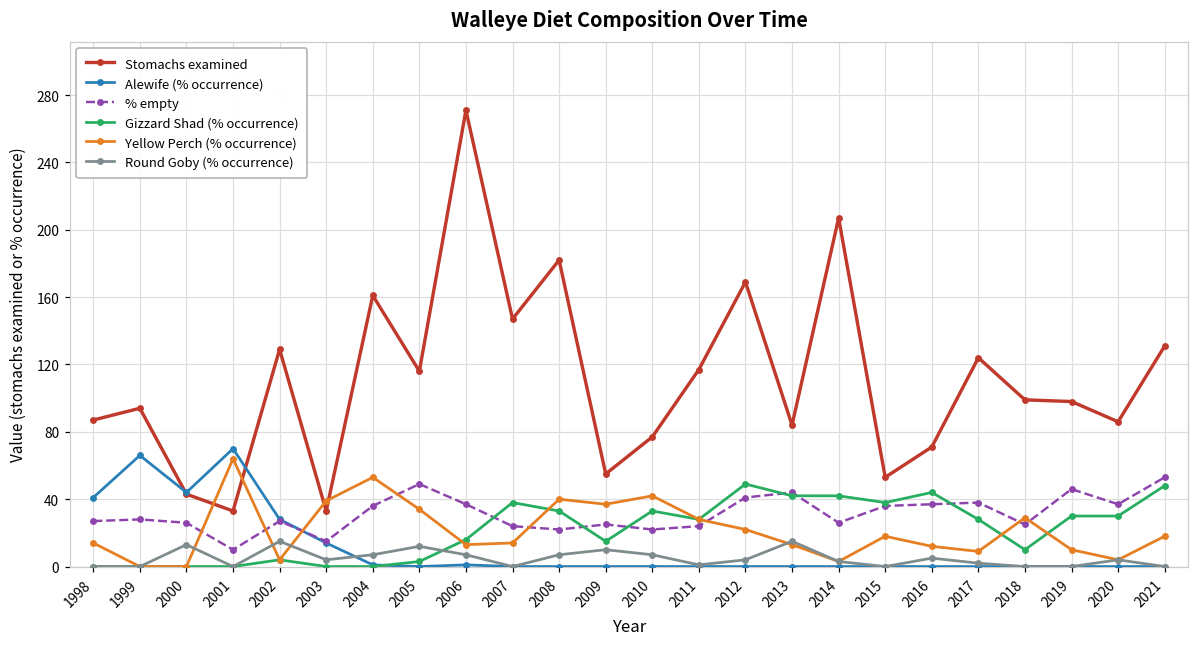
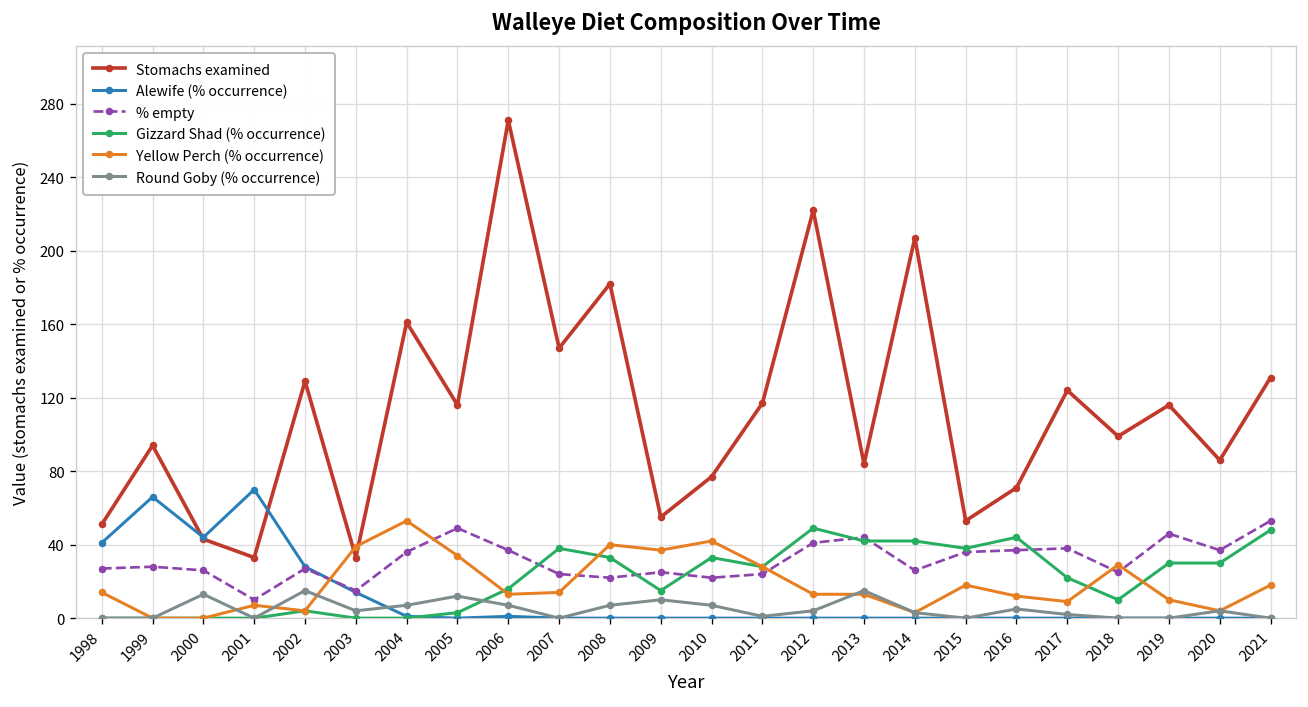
  {
    "Stomachs examined": {
-     "1998": 87,
+     "1998": 51,
      "1999": 94,
      "2001": 33,
      "2002": 129,
      "2003": 33,
      "2004": 161,
      "2005": 116,
      "2006": 271,
      "2007": 147,
      "2008": 182,
      "2009": 55,
      "2010": 77,
      "2011": 117,
-     "2012": 169,
+     "2012": 222,
      "2013": 84,
      "2014": 207,
      "2015": 53,
      "2016": 71,
      "2017": 124,
      "2018": 99,
-     "2019": 98,
+     "2019": 116,
      "2020": 86,
      "2021": 131
    },
    "Alewife (% occurrence)": {
      "1998": 41,
      "1999": 66,
      "2001": 70,
      "2005": 0,
      "2006": 1,
      "2008": 0,
      "2009": 0,
      "2010": 0,
      "2012": 0,
      "2013": 0,
      "2014": 0,
      "2016": 0,
      "2017": 0,
      "2020": 0
    },
    "% empty": {
      "1998": 27,
      "1999": 28,
      "2000": 26,
      "2001": 10,
      "2004": 36,
      "2005": 49,
      "2006": 37,
      "2007": 24,
      "2008": 22,
      "2009": 25,
      "2010": 22,
      "2011": 24,
      "2012": 41,
      "2013": 44,
      "2014": 26,
      "2015": 36,
      "2016": 37,
      "2017": 38,
      "2018": 25,
      "2019": 46,
      "2020": 37,
      "2021": 53
    },
    "Gizzard Shad (% occurrence)": {
      "2003": 0,
      "2005": 3,
      "2006": 16,
      "2007": 38,
      "2008": 33,
      "2009": 15,
      "2010": 33,
      "2012": 49,
      "2013": 42,
      "2014": 42,
      "2015": 38,
      "2016": 44,
-     "2017": 28,
+     "2017": 22,
      "2018": 10,
      "2019": 30,
      "2020": 30,
      "2021": 48
    },
    "Yellow Perch (% occurrence)": {
      "1998": 14,
-     "2001": 64,
+     "2001": 7,
      "2003": 39,
      "2004": 53,
      "2005": 34,
      "2006": 13,
      "2007": 14,
      "2008": 40,
      "2009": 37,
      "2010": 42,
-     "2012": 22,
+     "2012": 13,
      "2013": 13,
      "2015": 18,
      "2016": 12,
      "2017": 9,
      "2018": 29,
      "2019": 10,
      "2021": 18
    },
    "Round Goby (% occurrence)": {
      "2000": 13,
      "2002": 15,
      "2003": 4,
      "2004": 7,
      "2005": 12,
      "2006": 7,
      "2008": 7,
      "2009": 10,
      "2010": 7,
      "2012": 4,
      "2013": 15,
      "2016": 5,
      "2017": 2
    }
  }
